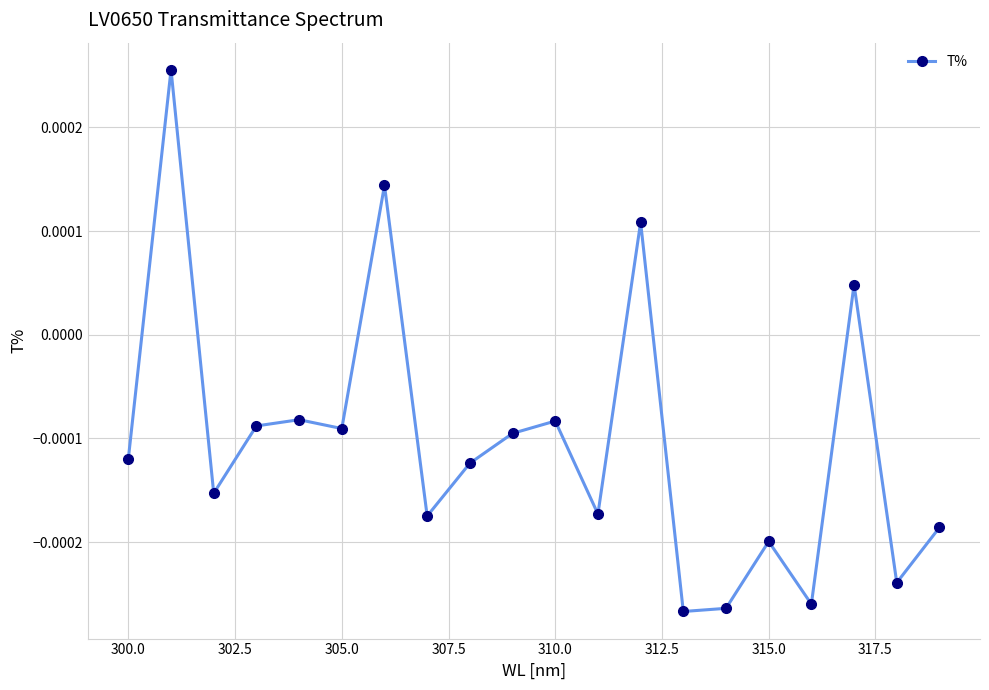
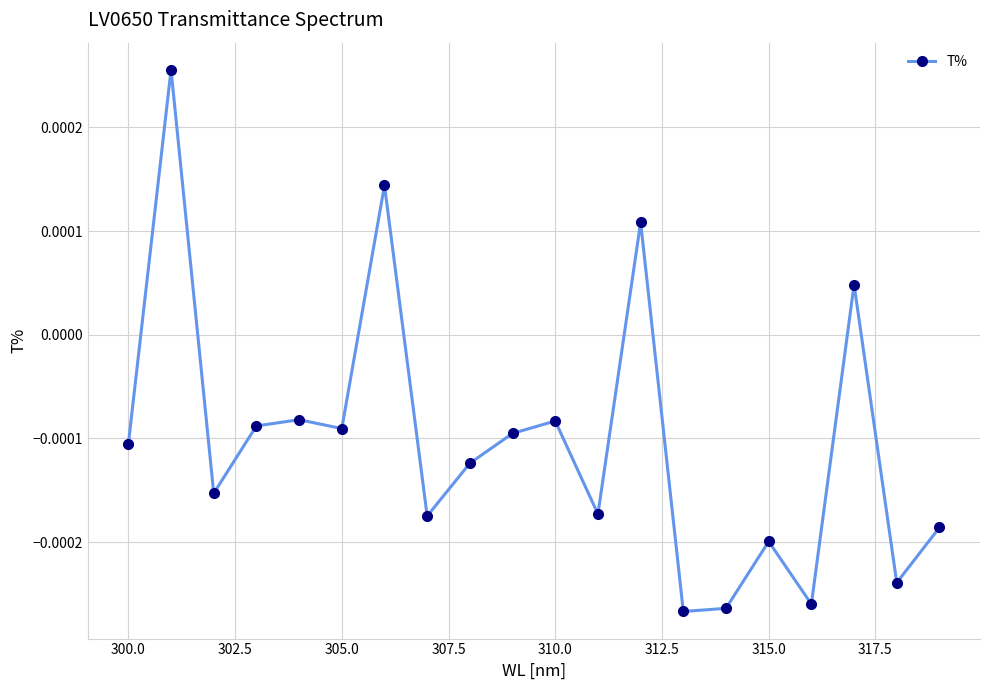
  {
-   "300.0": -0.000120,
+   "300.0": -0.000105,
    "305.0": -0.000091,
    "310.0": -0.000083,
    "315.0": -0.000199
  }
